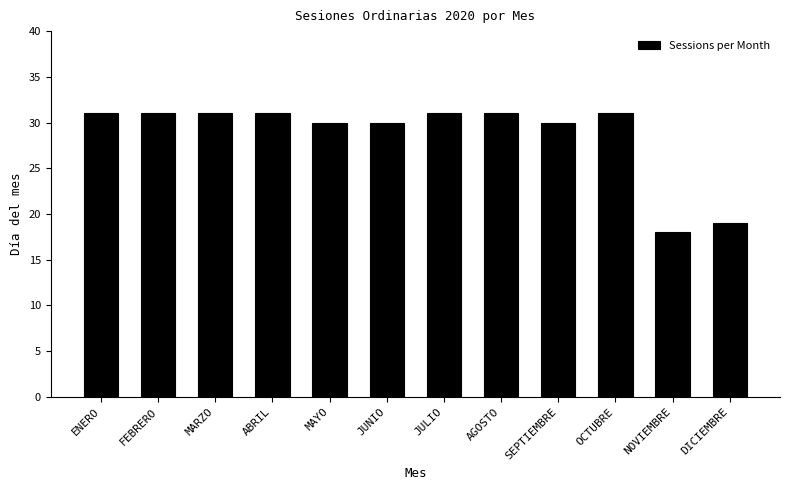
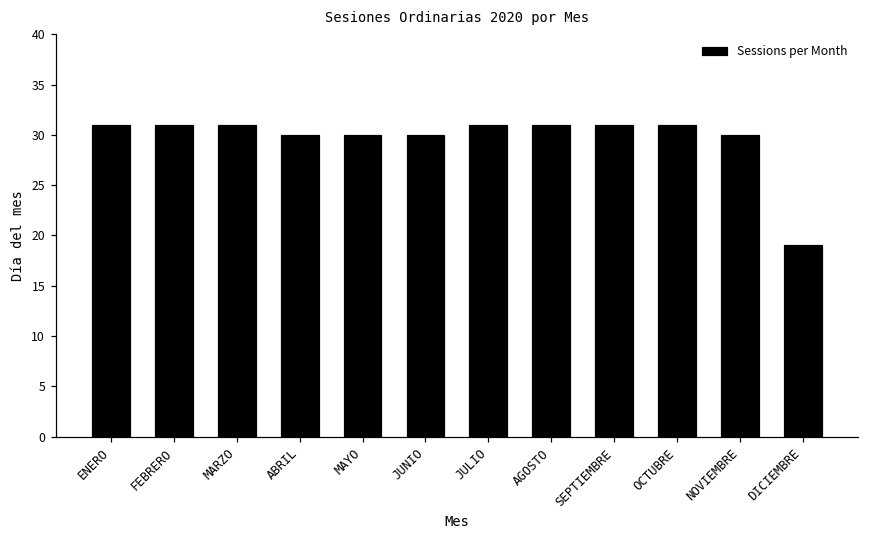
  {
    "ENERO": 31,
    "FEBRERO": 31,
    "MARZO": 31,
-   "ABRIL": 31,
+   "ABRIL": 30,
    "MAYO": 30,
    "JUNIO": 30,
    "JULIO": 31,
    "AGOSTO": 31,
-   "SEPTIEMBRE": 30,
+   "SEPTIEMBRE": 31,
    "OCTUBRE": 31,
-   "NOVIEMBRE": 18,
+   "NOVIEMBRE": 30,
    "DICIEMBRE": 19
  }
